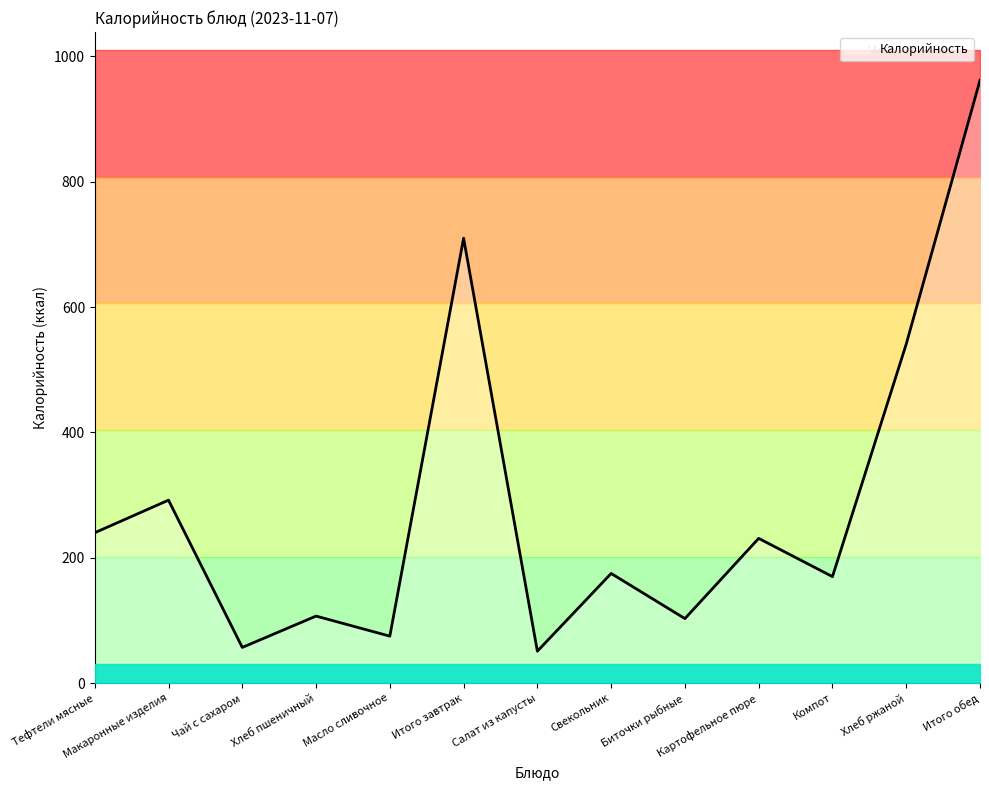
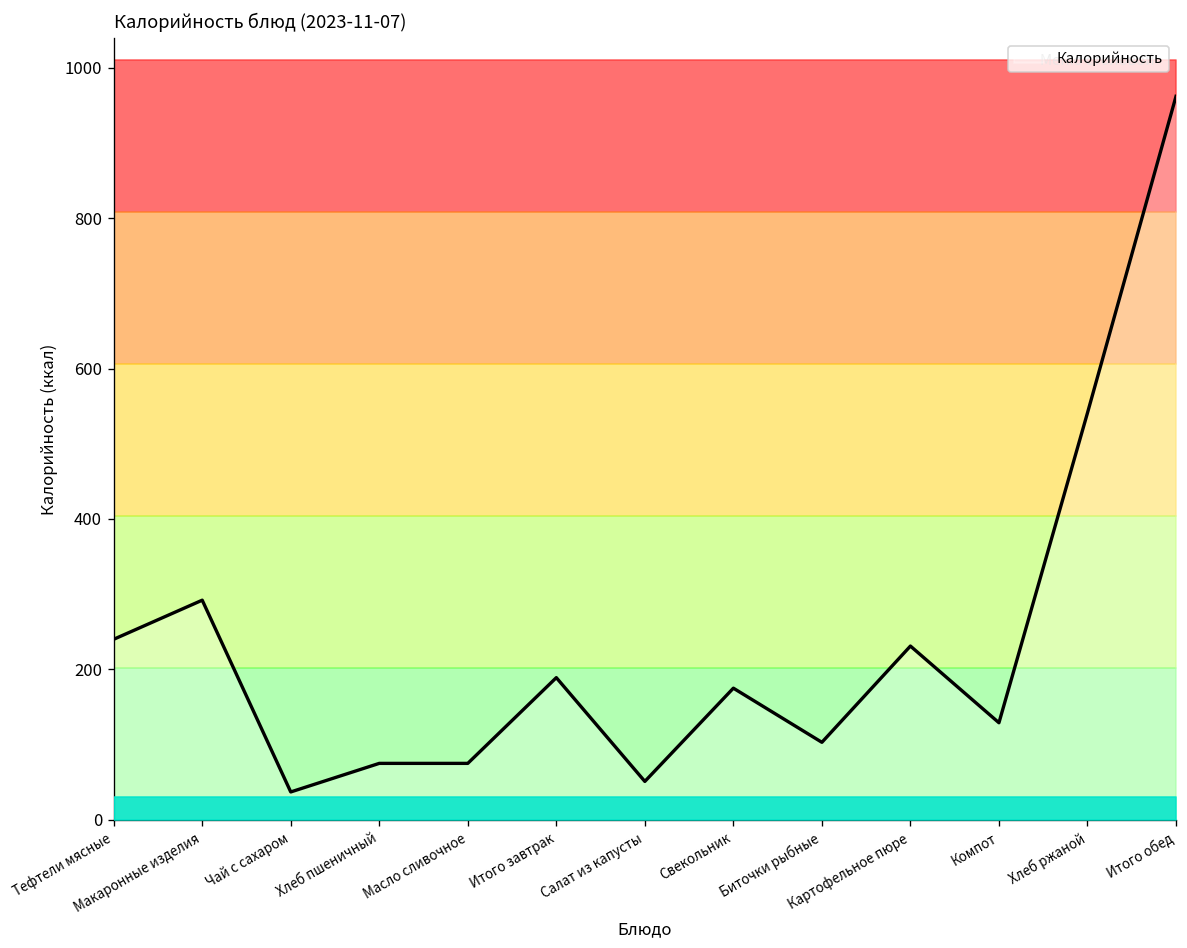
  {
    "Калорийность": {
      "Тефтели мясные": 240,
      "Макаронные изделия": 290,
-     "Чай с сахаром": 60,
-     "Хлеб пшеничный": 110,
+     "Чай с сахаром": 40,
+     "Хлеб пшеничный": 80,
      "Масло сливочное": 80,
-     "Итого завтрак": 710,
+     "Итого завтрак": 190,
      "Салат из капусты": 50,
      "Свекольник": 180,
      "Биточки рыбные": 100,
      "Картофельное пюре": 230,
-     "Компот": 170,
+     "Компот": 130,
      "Хлеб ржаной": 540,
      "Итого обед": 960
    }
  }
